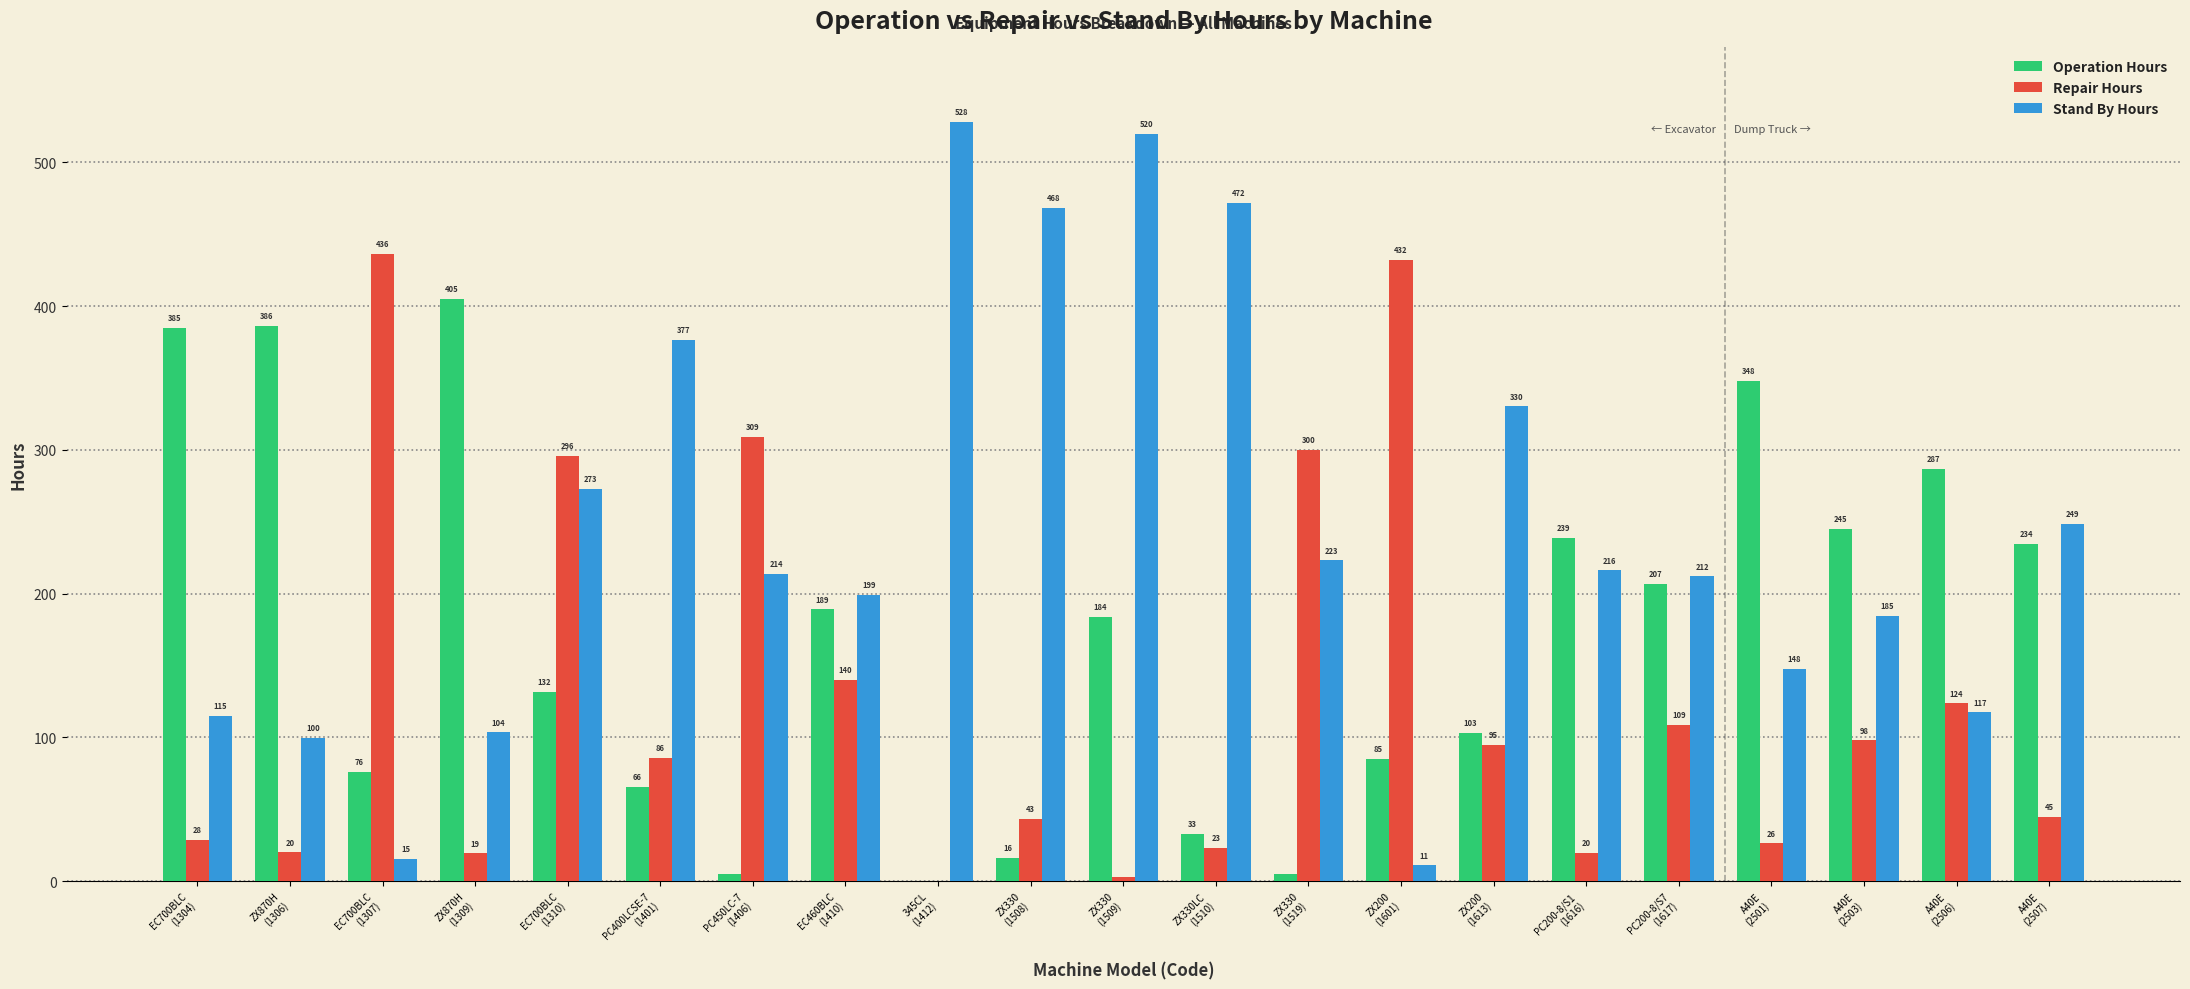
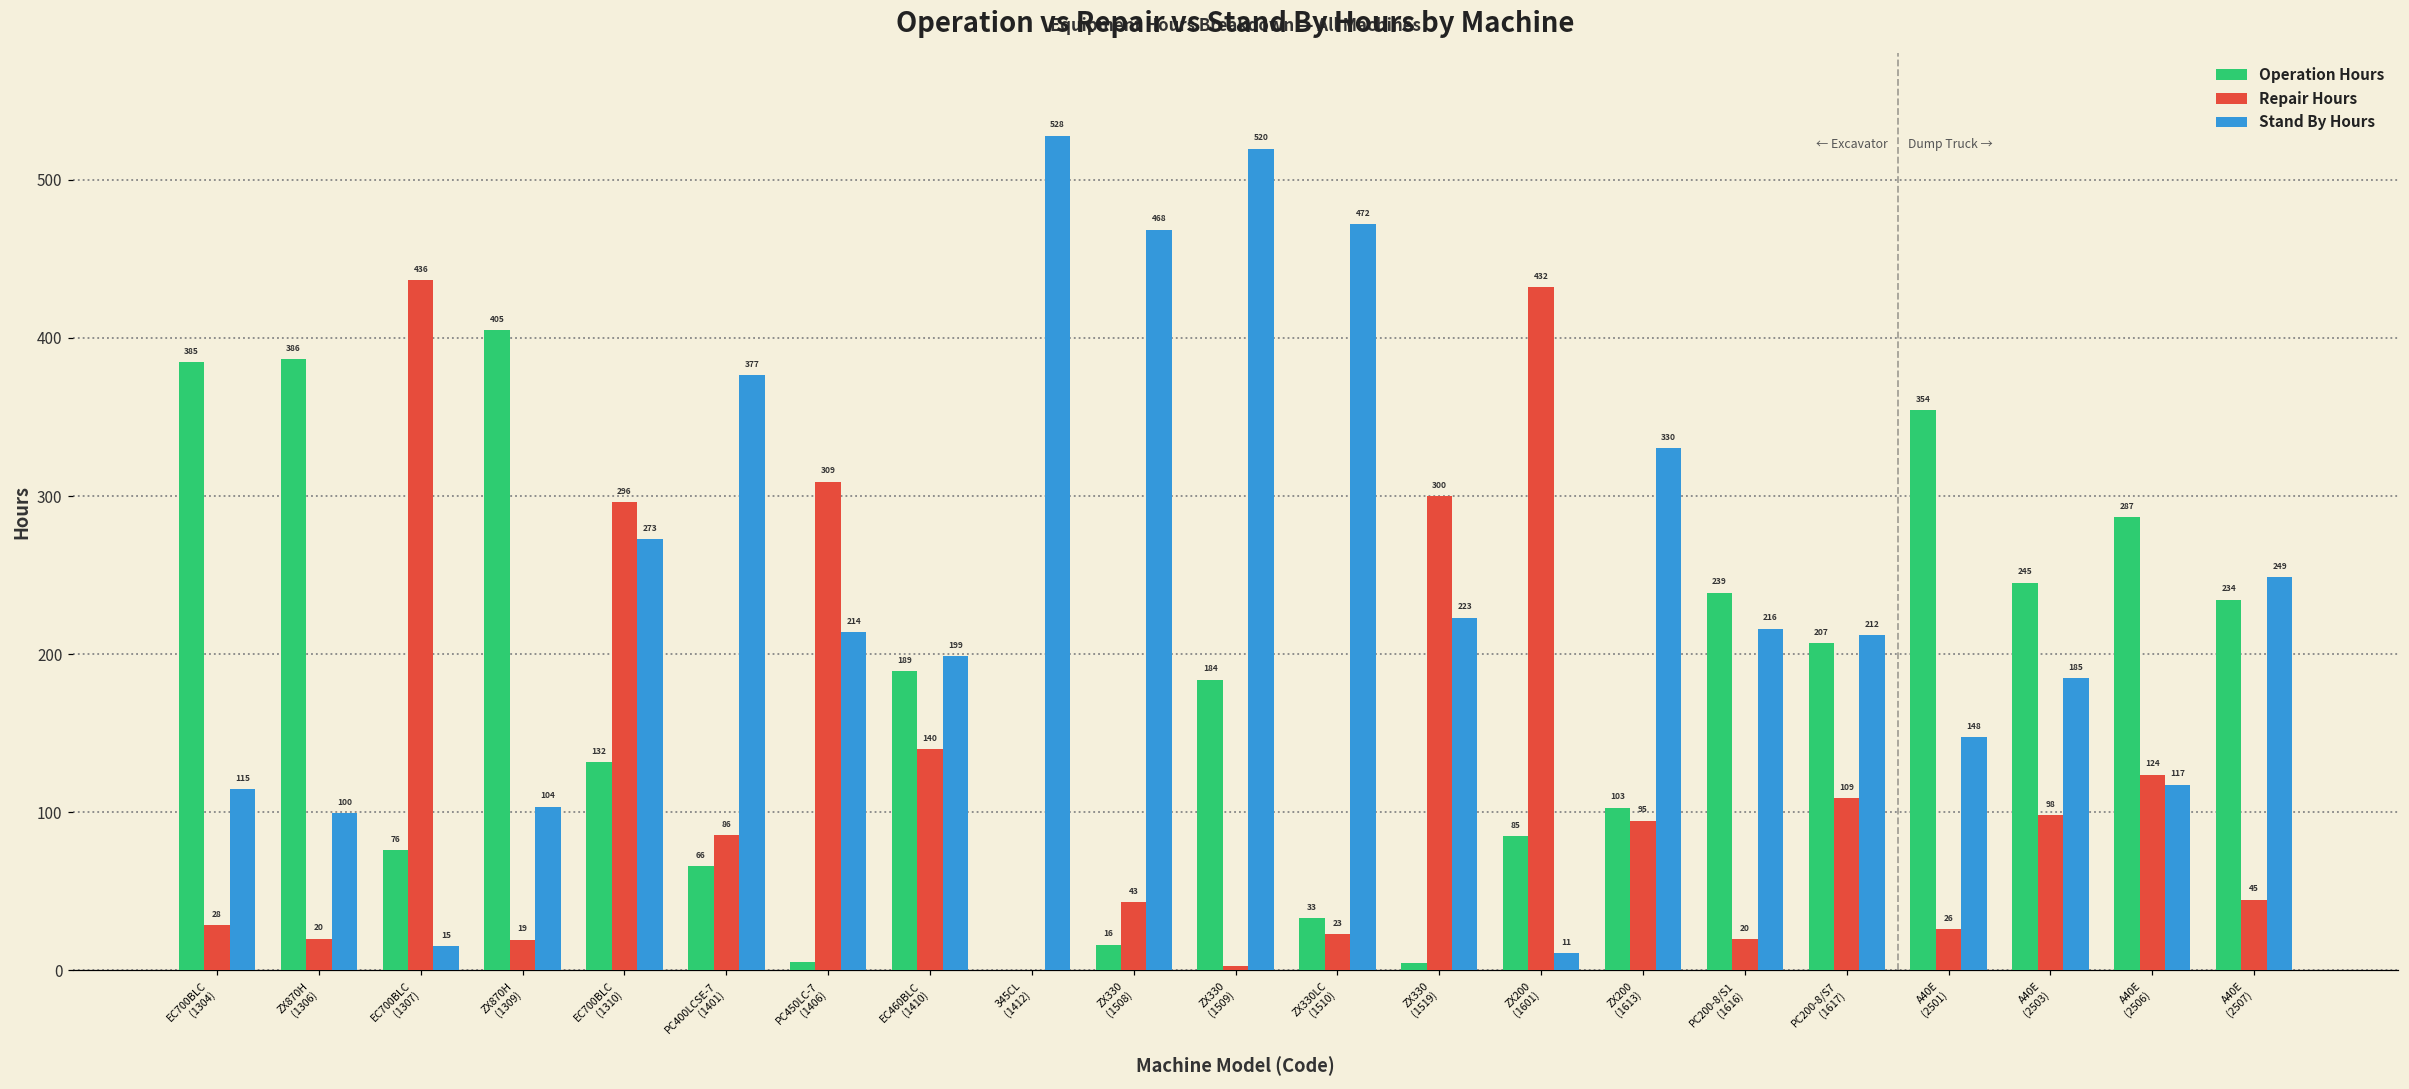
  {
    "Operation Hours": {
      "EC700BLC (1304)": 385,
      "ZX870H (1306)": 386,
      "EC700BLC (1307)": 76,
      "ZX870H (1309)": 405,
      "EC700BLC (1310)": 132,
      "PC400LCSE-7 (1401)": 66,
      "EC460BLC (1410)": 189,
      "ZX330 (1508)": 16,
      "ZX330 (1509)": 184,
      "ZX330LC (1510)": 33,
      "ZX200 (1601)": 85,
      "ZX200 (1613)": 103,
      "PC200-8/S1 (1616)": 239,
      "PC200-8/S7 (1617)": 207,
-     "A40E (2501)": 348,
+     "A40E (2501)": 354,
      "A40E (2503)": 245,
      "A40E (2506)": 287,
      "A40E (2507)": 234
    },
    "Repair Hours": {
      "EC700BLC (1304)": 28,
      "ZX870H (1306)": 20,
      "EC700BLC (1307)": 436,
      "ZX870H (1309)": 19,
      "EC700BLC (1310)": 296,
      "PC400LCSE-7 (1401)": 86,
      "PC450LC-7 (1406)": 309,
      "EC460BLC (1410)": 140,
      "ZX330 (1508)": 43,
      "ZX330LC (1510)": 23,
      "ZX330 (1519)": 300,
      "ZX200 (1601)": 432,
      "ZX200 (1613)": 95,
      "PC200-8/S1 (1616)": 20,
      "PC200-8/S7 (1617)": 109,
      "A40E (2501)": 26,
      "A40E (2503)": 98,
      "A40E (2506)": 124,
      "A40E (2507)": 45
    },
    "Stand By Hours": {
      "EC700BLC (1304)": 115,
      "ZX870H (1306)": 100,
      "EC700BLC (1307)": 15,
      "ZX870H (1309)": 104,
      "EC700BLC (1310)": 273,
      "PC400LCSE-7 (1401)": 377,
      "PC450LC-7 (1406)": 214,
      "EC460BLC (1410)": 199,
      "345CL (1412)": 528,
      "ZX330 (1508)": 468,
      "ZX330 (1509)": 520,
      "ZX330LC (1510)": 472,
      "ZX330 (1519)": 223,
      "ZX200 (1601)": 11,
      "ZX200 (1613)": 330,
      "PC200-8/S1 (1616)": 216,
      "PC200-8/S7 (1617)": 212,
      "A40E (2501)": 148,
      "A40E (2503)": 185,
      "A40E (2506)": 117,
      "A40E (2507)": 249
    }
  }
